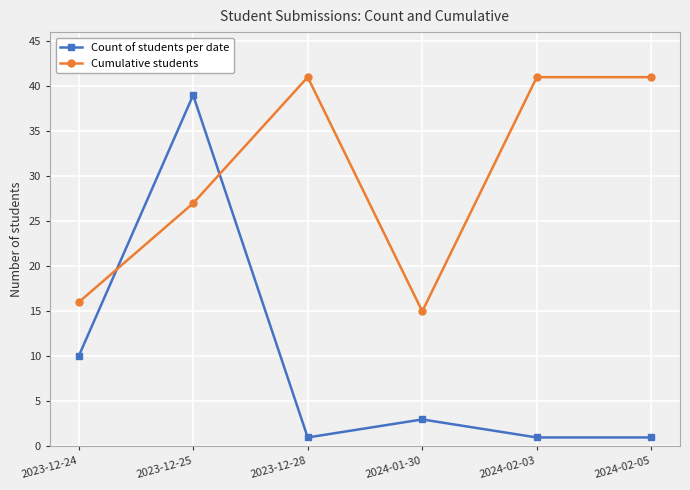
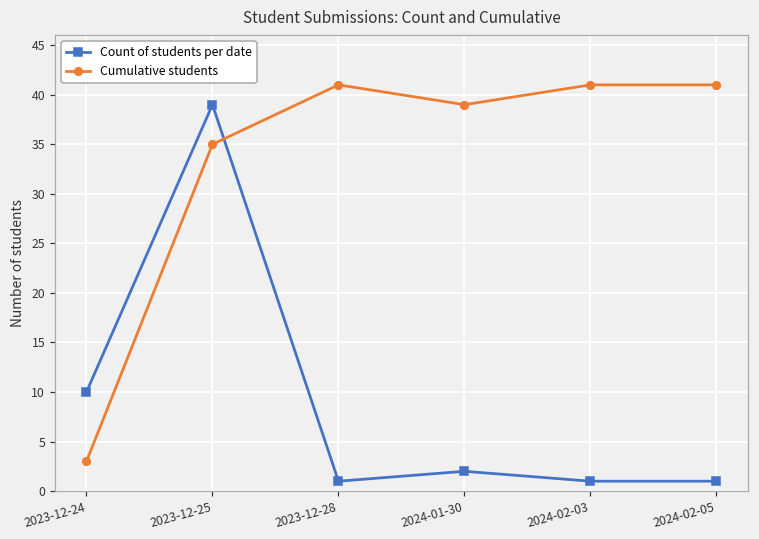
  {
    "Count of students per date": {
      "2023-12-24": 10,
      "2023-12-25": 39,
      "2023-12-28": 1,
-     "2024-01-30": 3,
+     "2024-01-30": 2,
      "2024-02-03": 1,
      "2024-02-05": 1
    },
    "Cumulative students": {
-     "2023-12-24": 16,
-     "2023-12-25": 27,
+     "2023-12-24": 3,
+     "2023-12-25": 35,
      "2023-12-28": 41,
-     "2024-01-30": 15,
+     "2024-01-30": 39,
      "2024-02-03": 41,
      "2024-02-05": 41
    }
  }
